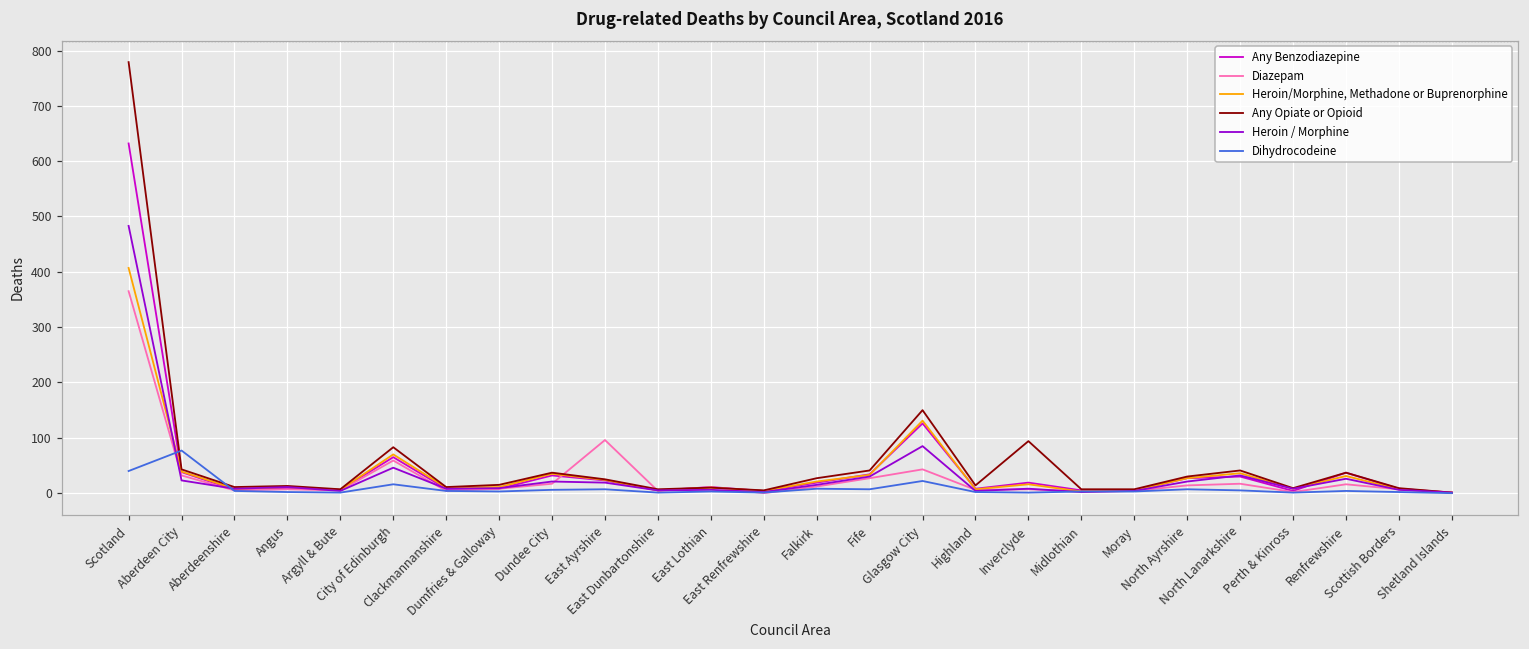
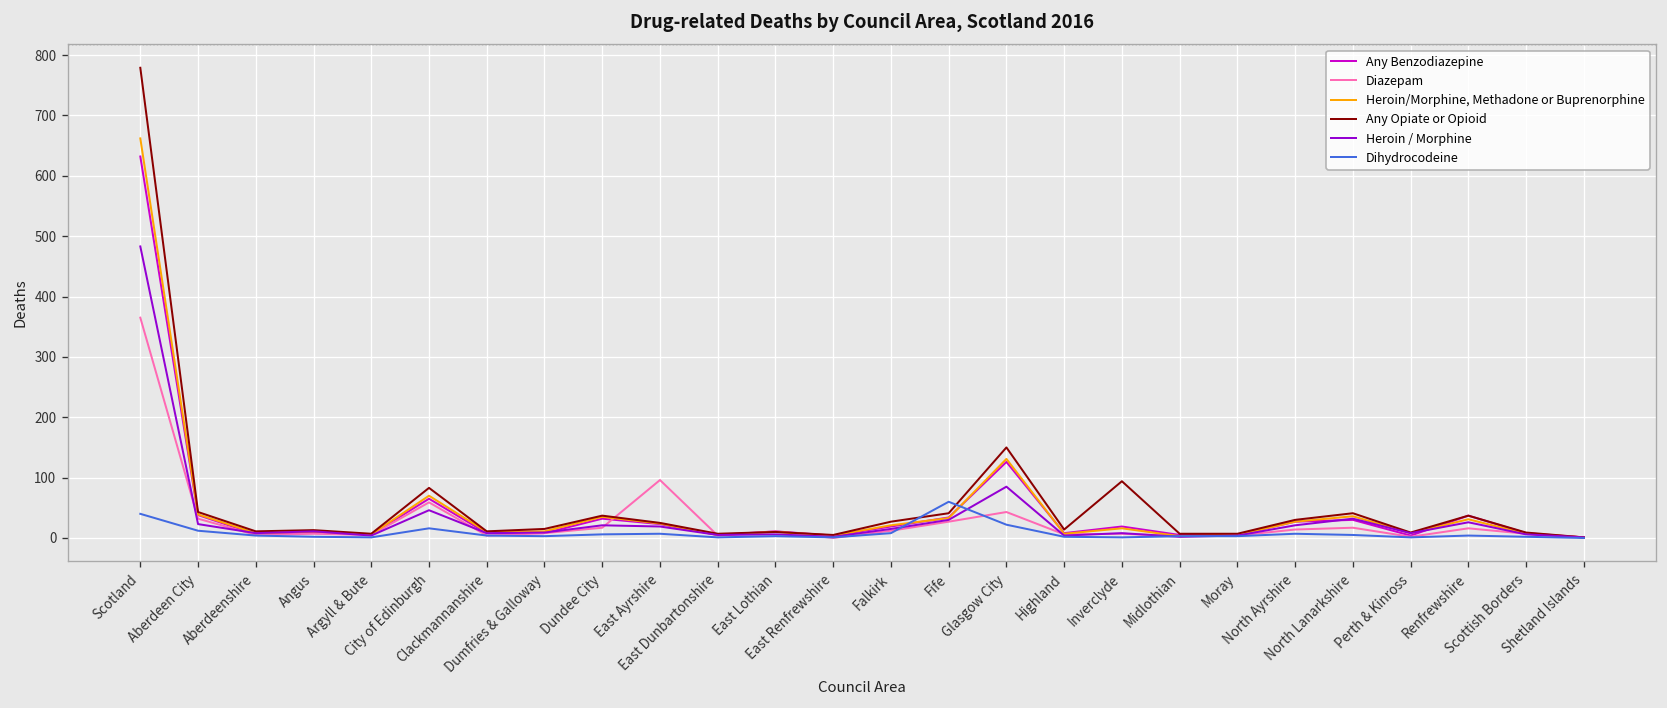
  {
    "Diazepam": {
      "Scotland": 370,
      "Aberdeen City": 30,
      "City of Edinburgh": 60,
      "East Ayrshire": 100,
      "Glasgow City": 40,
      "North Ayrshire": 10,
      "North Lanarkshire": 20,
      "Renfrewshire": 20
    },
    "Heroin/Morphine, Methadone or Buprenorphine": {
-     "Scotland": 410
+     "Scotland": 660
    },
    "Any Opiate or Opioid": {
      "Scotland": 780,
      "City of Edinburgh": 80,
      "Falkirk": 30,
      "Fife": 40,
      "Glasgow City": 150,
      "Highland": 10,
      "Inverclyde": 90
    },
    "Dihydrocodeine": {
      "Scotland": 40,
-     "Aberdeen City": 80,
+     "Aberdeen City": 10,
      "City of Edinburgh": 20,
      "Dundee City": 10,
      "East Ayrshire": 10,
-     "Fife": 10,
+     "Fife": 60,
      "Glasgow City": 20,
      "Inverclyde": 0,
      "North Ayrshire": 10,
      "North Lanarkshire": 10,
      "Renfrewshire": 0
    }
  }
